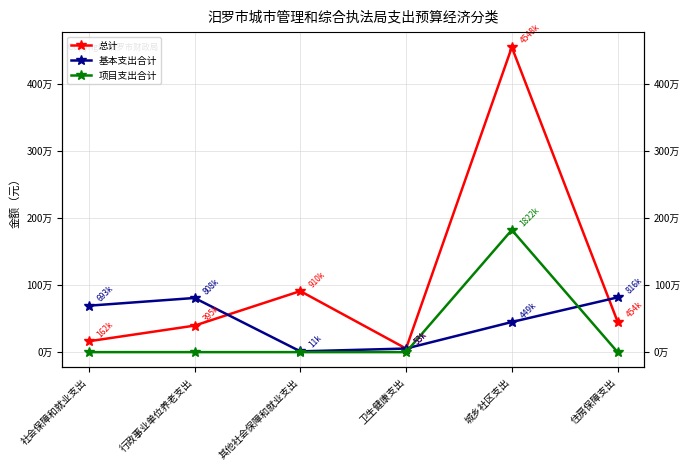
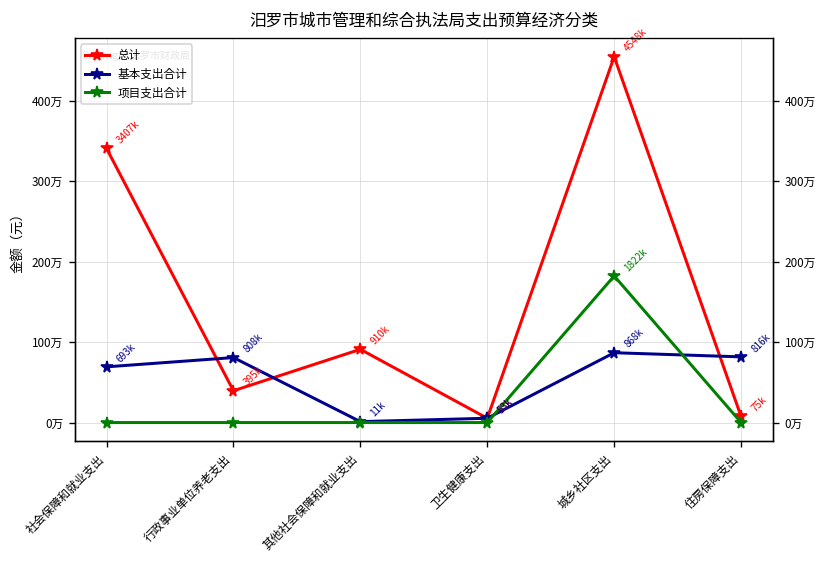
  {
    "总计": {
-     "社会保障和就业支出": "162k",
+     "社会保障和就业支出": "3407k",
      "行政事业单位养老支出": "395k",
      "其他社会保障和就业支出": "910k",
      "城乡社区支出": "4548k",
-     "住房保障支出": "454k"
+     "住房保障支出": "75k"
    },
    "基本支出合计": {
      "社会保障和就业支出": "693k",
      "行政事业单位养老支出": "808k",
-     "城乡社区支出": "449k",
+     "城乡社区支出": "868k",
      "住房保障支出": "816k"
    },
    "项目支出合计": {
      "城乡社区支出": "1822k"
    }
  }
